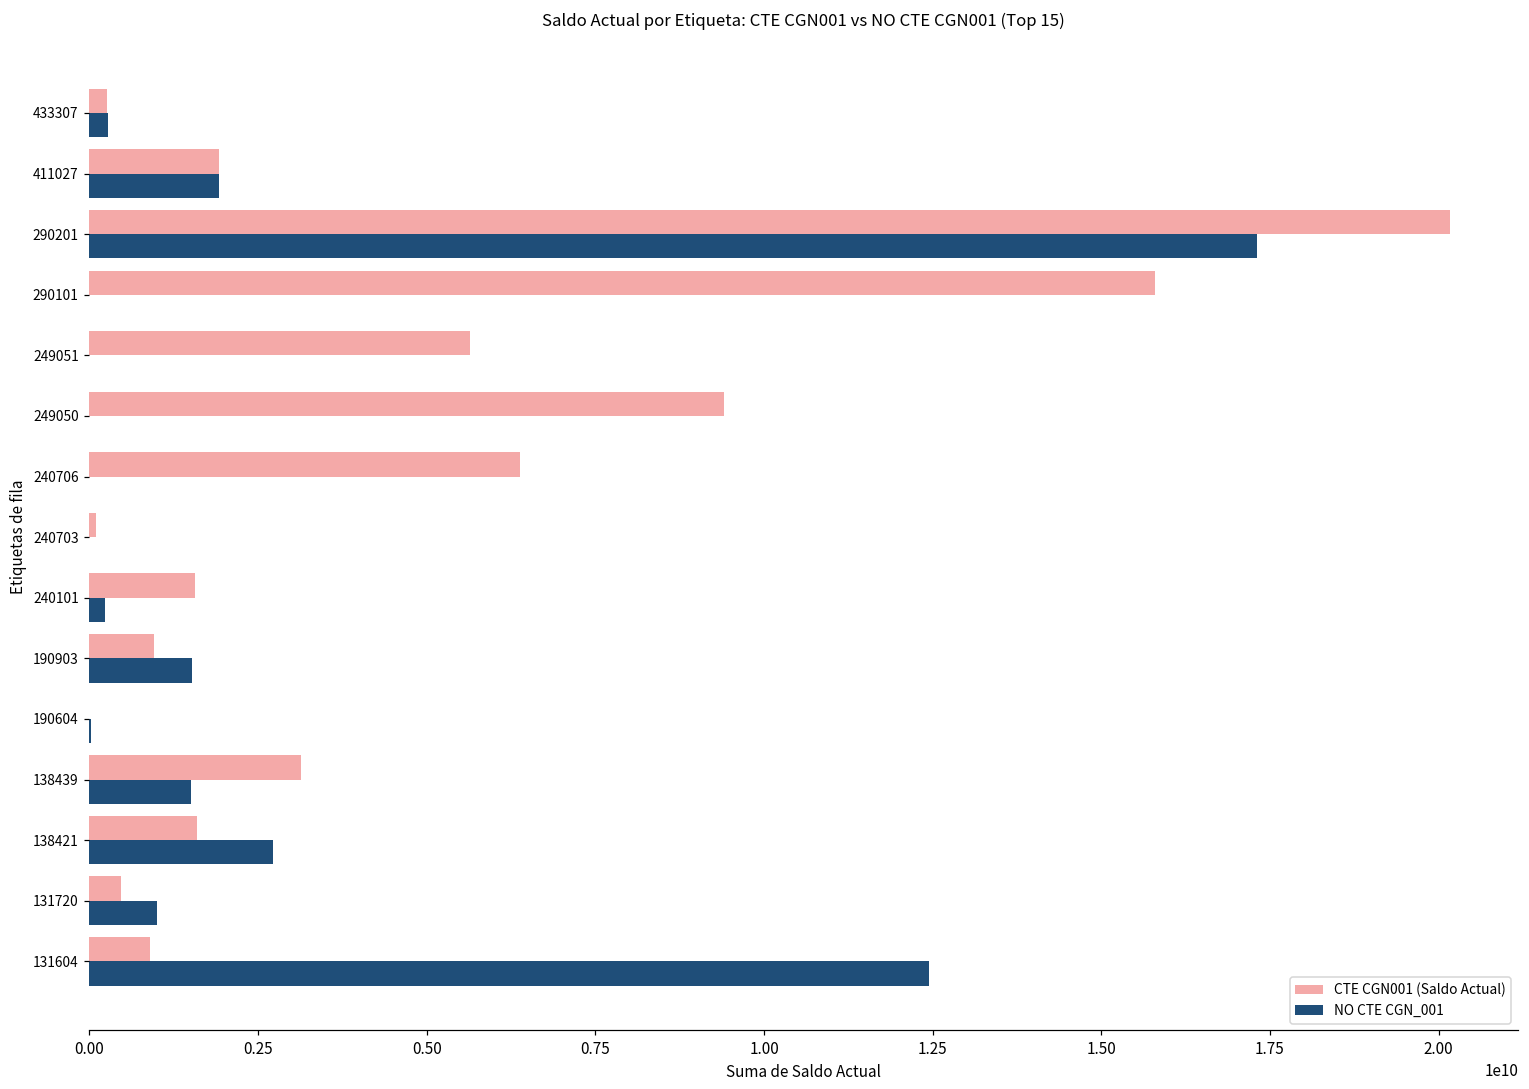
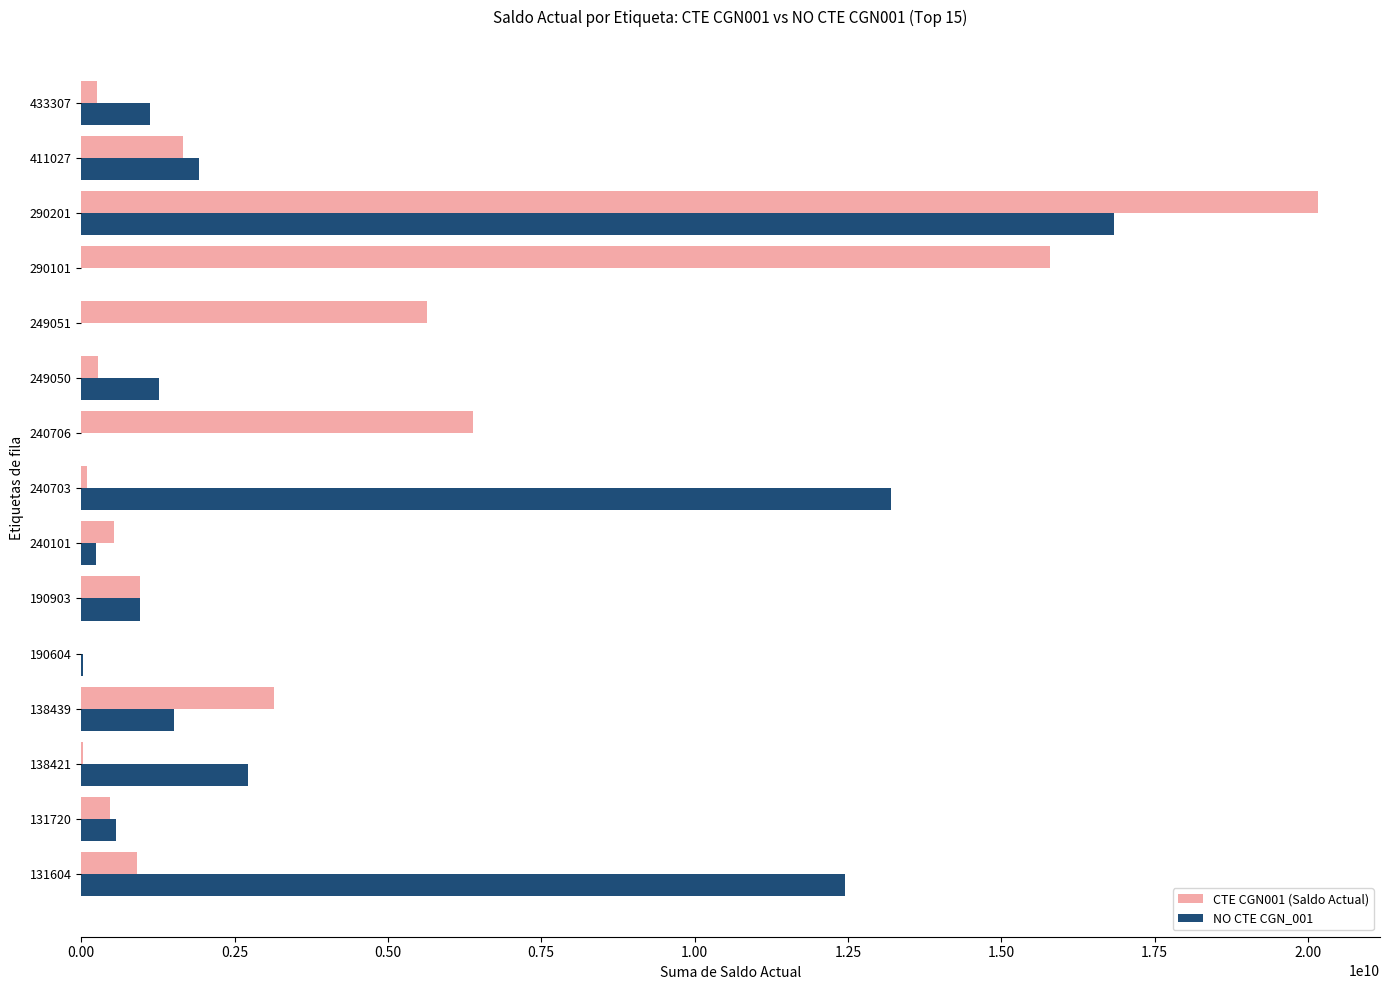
  {
    "CTE CGN001 (Saldo Actual)": {
      "433307": 300000000,
-     "411027": 1900000000,
+     "411027": 1700000000,
      "290201": 20200000000,
      "290101": 15800000000,
      "249051": 5600000000,
-     "249050": 9400000000,
+     "249050": 300000000,
      "240706": 6400000000,
      "240703": 100000000,
-     "240101": 1600000000,
+     "240101": 500000000,
      "190903": 1000000000,
      "138439": 3100000000,
-     "138421": 1600000000,
+     "138421": 0,
      "131720": 500000000,
      "131604": 900000000
    },
    "NO CTE CGN_001": {
-     "433307": 300000000,
+     "433307": 1100000000,
      "411027": 1900000000,
-     "290201": 17300000000,
+     "290201": 16800000000,
      "290101": 0,
      "249051": 0,
-     "249050": 0,
+     "249050": 1300000000,
      "240706": 0,
-     "240703": 0,
+     "240703": 13200000000,
      "240101": 200000000,
-     "190903": 1500000000,
+     "190903": 1000000000,
      "138439": 1500000000,
      "138421": 2700000000,
-     "131720": 1000000000,
+     "131720": 600000000,
      "131604": 12400000000
    }
  }
